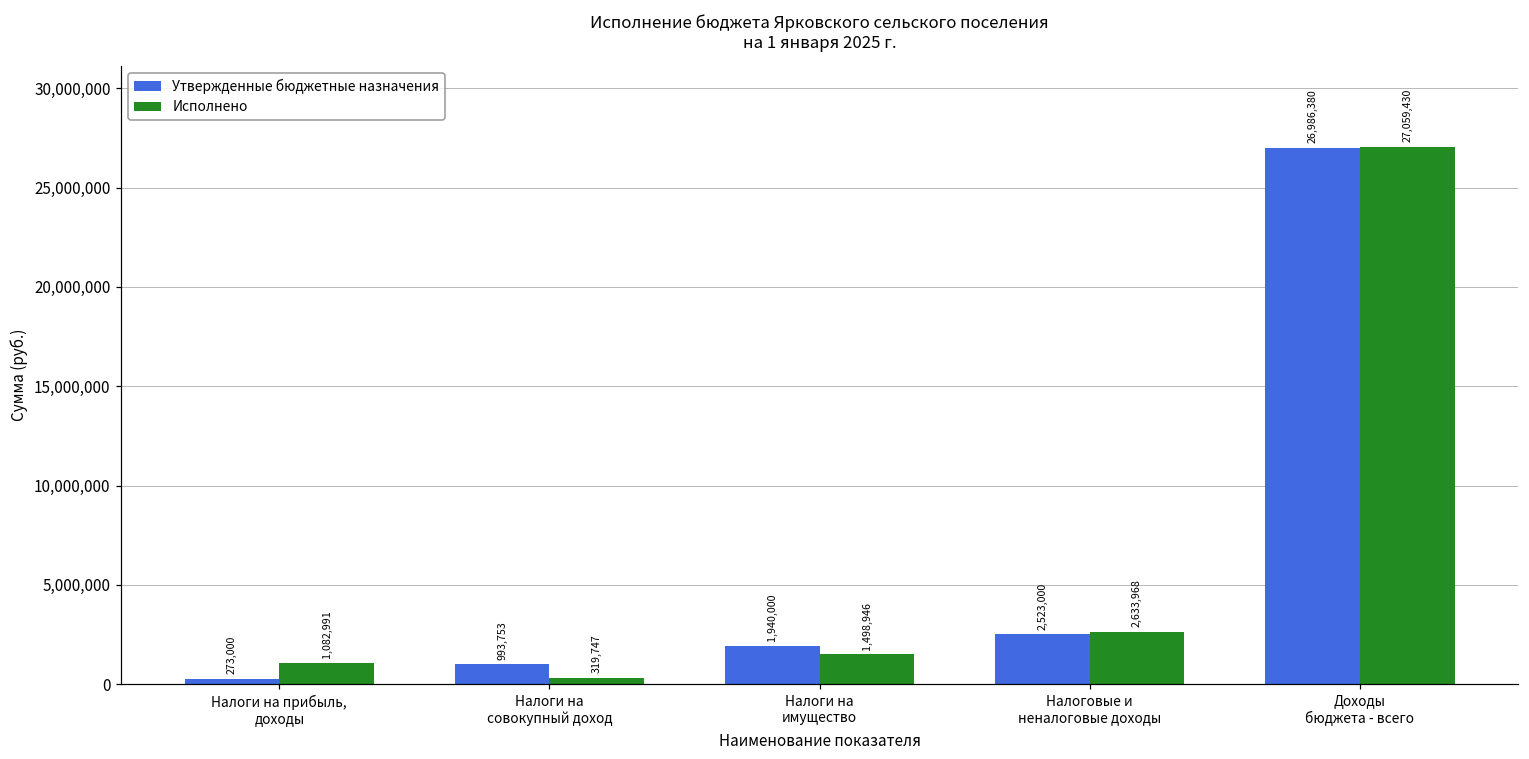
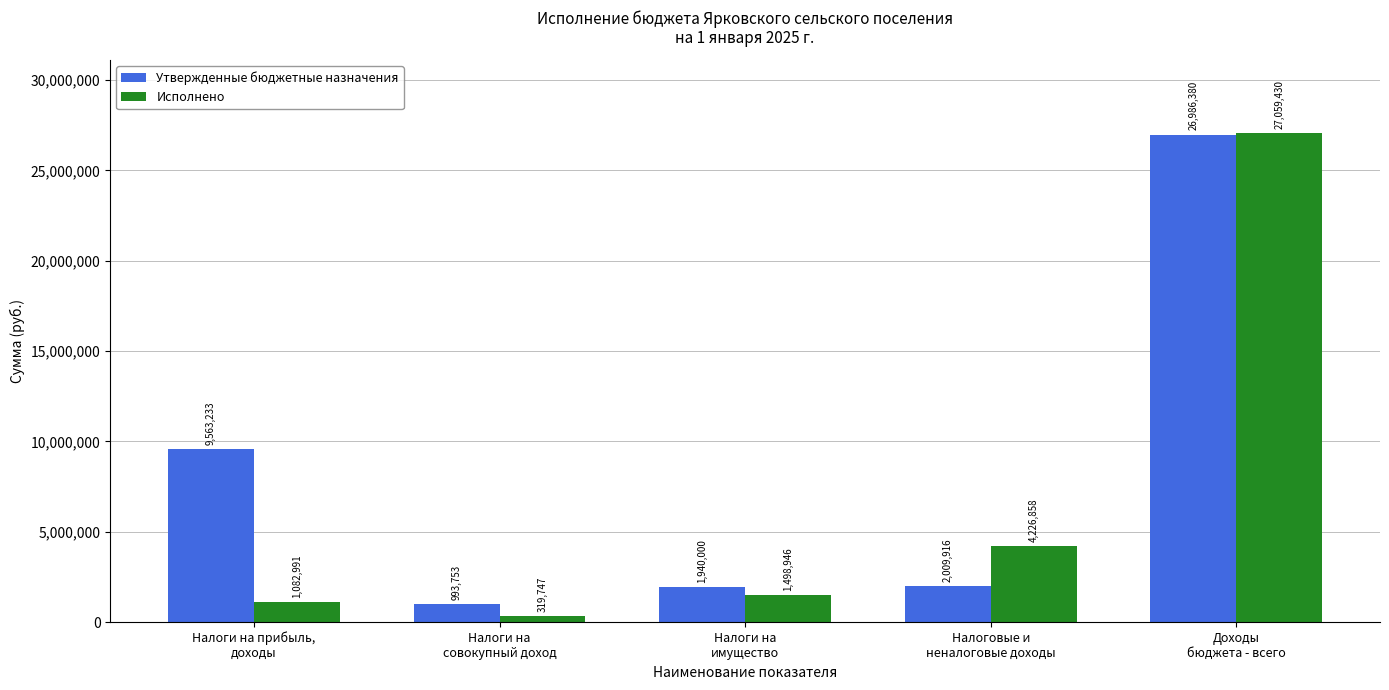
  {
    "Утвержденные бюджетные назначения": {
-     "Налоги на прибыль, доходы": "273,000",
+     "Налоги на прибыль, доходы": "9,563,233",
      "Налоги на совокупный доход": "993,753",
      "Налоги на имущество": "1,940,000",
-     "Налоговые и неналоговые доходы": "2,523,000",
+     "Налоговые и неналоговые доходы": "2,009,916",
      "Доходы бюджета - всего": "26,986,380"
    },
    "Исполнено": {
      "Налоги на прибыль, доходы": "1,082,991",
      "Налоги на совокупный доход": "319,747",
      "Налоги на имущество": "1,498,946",
-     "Налоговые и неналоговые доходы": "2,633,968",
+     "Налоговые и неналоговые доходы": "4,226,858",
      "Доходы бюджета - всего": "27,059,430"
    }
  }
